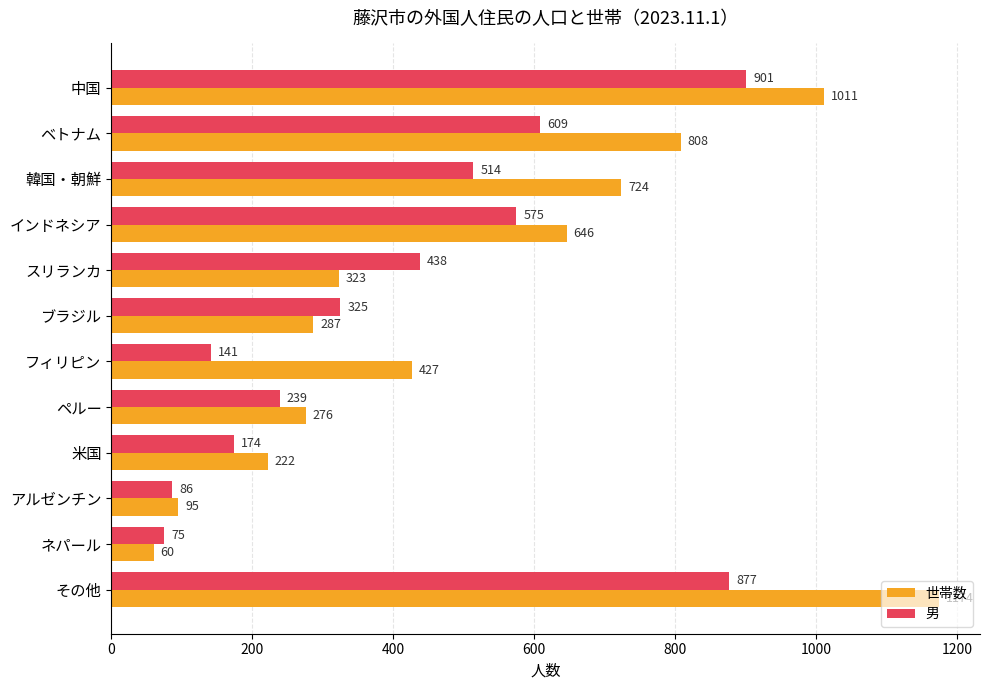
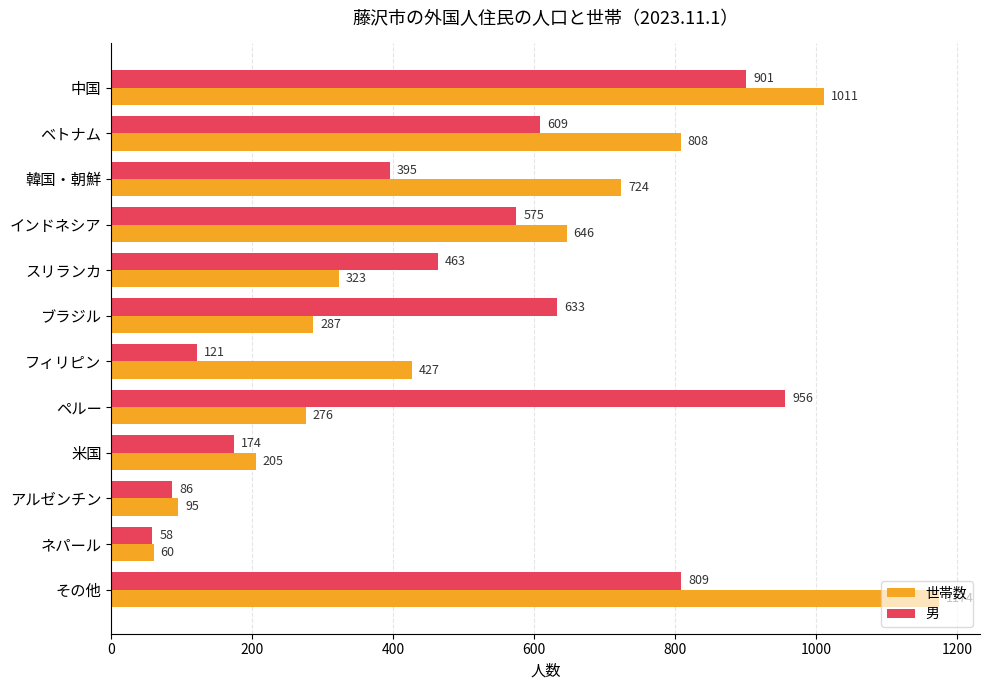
  {
    "世帯数": {
      "中国": 1011,
      "ベトナム": 808,
      "韓国・朝鮮": 724,
      "インドネシア": 646,
      "スリランカ": 323,
      "ブラジル": 287,
      "フィリピン": 427,
      "ペルー": 276,
-     "米国": 222,
+     "米国": 205,
      "アルゼンチン": 95,
      "ネパール": 60
    },
    "男": {
      "中国": 901,
      "ベトナム": 609,
-     "韓国・朝鮮": 514,
+     "韓国・朝鮮": 395,
      "インドネシア": 575,
-     "スリランカ": 438,
-     "ブラジル": 325,
-     "フィリピン": 141,
-     "ペルー": 239,
+     "スリランカ": 463,
+     "ブラジル": 633,
+     "フィリピン": 121,
+     "ペルー": 956,
      "米国": 174,
      "アルゼンチン": 86,
-     "ネパール": 75,
-     "その他": 877
+     "ネパール": 58,
+     "その他": 809
    }
  }
